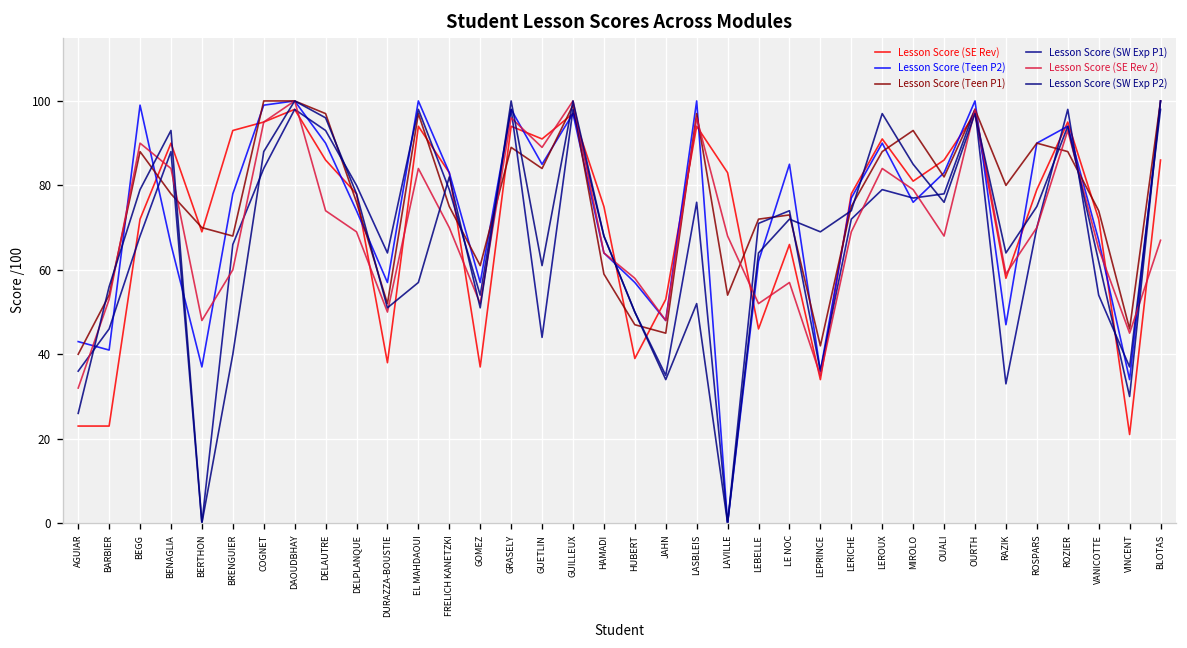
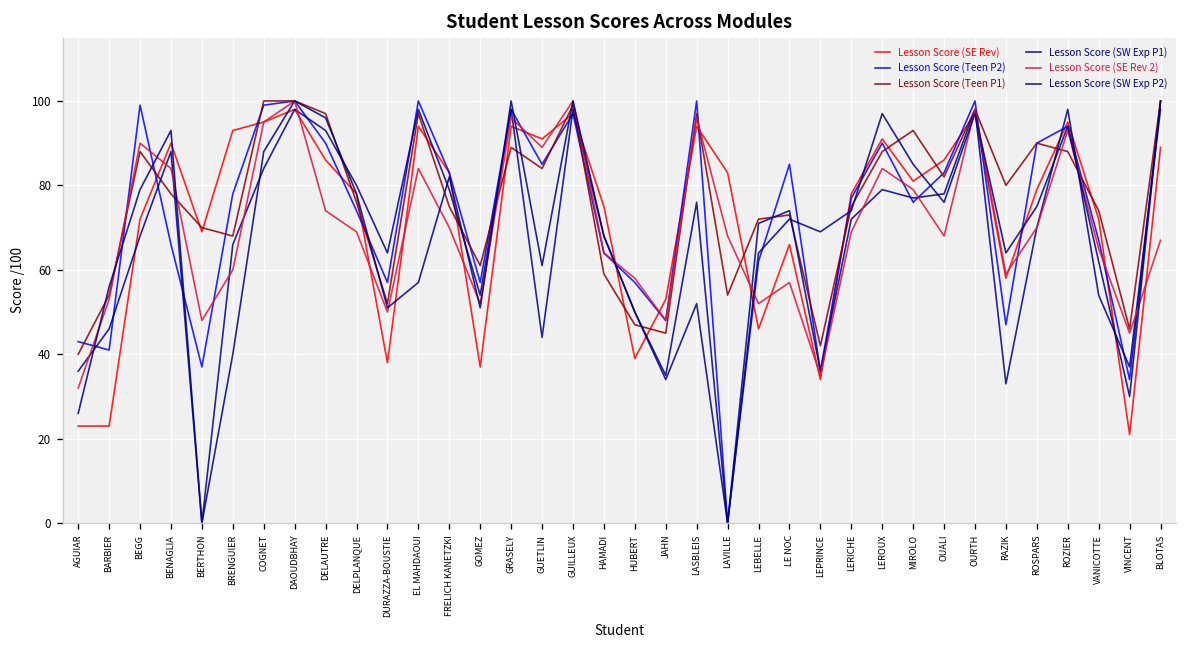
  {
    "Lesson Score (SE Rev)": {
      "AGUIAR": 23,
      "BARBIER": 23,
      "BEGG": 72,
      "BENAGLIA": 90,
      "BERTHON": 69,
      "BRENGUIER": 93,
      "DELAUTRE": 86,
      "DURAZZA-BOUSTIE": 38,
      "EL MAHDAOUI": 94,
      "GOMEZ": 37,
      "GRASELY": 94,
      "GUETLIN": 91,
      "HAMADI": 75,
      "HUBERT": 39,
      "JAHN": 53,
      "LASBLEIS": 94,
      "LAVILLE": 83,
      "LEBELLE": 46,
      "LE NOC": 66,
      "LEPRINCE": 34,
      "LERICHE": 78,
      "LEROUX": 91,
      "MIROLO": 81,
      "OUALI": 86,
      "RAZIK": 58,
      "ROSPARS": 79,
      "ROZIER": 95,
      "VANICOTTE": 72,
      "VINCENT": 21,
-     "BLOTAS": 86
+     "BLOTAS": 89
    },
    "Lesson Score (Teen P2)": {
      "AGUIAR": 43,
      "BARBIER": 41,
      "BEGG": 99,
      "BENAGLIA": 66,
      "BERTHON": 37,
      "BRENGUIER": 78,
      "COGNET": 99,
      "DELAUTRE": 90,
      "DELPLANQUE": 74,
      "DURAZZA-BOUSTIE": 57,
      "EL MAHDAOUI": 100,
      "GOMEZ": 57,
      "GUETLIN": 85,
      "HUBERT": 57,
      "LASBLEIS": 100,
      "LEBELLE": 62,
      "LE NOC": 85,
      "LERICHE": 77,
      "LEROUX": 90,
      "MIROLO": 76,
      "OUALI": 83,
      "OURTH": 100,
      "RAZIK": 47,
      "VANICOTTE": 67,
      "VINCENT": 34
    },
    "Lesson Score (Teen P1)": {
      "AGUIAR": 40,
      "BARBIER": 54,
      "BEGG": 88,
      "BENAGLIA": 78,
      "BERTHON": 70,
      "BRENGUIER": 68,
      "COGNET": 100,
      "DELAUTRE": 97,
      "DELPLANQUE": 76,
      "DURAZZA-BOUSTIE": 52,
      "EL MAHDAOUI": 97,
      "FRELICH KANETZKI": 75,
      "GOMEZ": 61,
      "GRASELY": 89,
      "GUETLIN": 84,
      "GUILLEUX": 99,
      "HAMADI": 59,
      "HUBERT": 47,
      "JAHN": 45,
      "LASBLEIS": 97,
      "LAVILLE": 54,
      "LEBELLE": 72,
      "LE NOC": 73,
      "LEPRINCE": 42,
      "LERICHE": 75,
      "LEROUX": 88,
      "MIROLO": 93,
      "OUALI": 82,
      "RAZIK": 80,
      "ROZIER": 88,
      "VANICOTTE": 74,
      "VINCENT": 46
    },
    "Lesson Score (SE Rev 2)": {
      "AGUIAR": 32,
      "BARBIER": 53,
      "BEGG": 90,
      "BENAGLIA": 84,
      "BERTHON": 48,
      "BRENGUIER": 60,
      "DELAUTRE": 74,
      "DELPLANQUE": 69,
      "DURAZZA-BOUSTIE": 50,
      "EL MAHDAOUI": 84,
      "FRELICH KANETZKI": 70,
      "GOMEZ": 52,
      "GRASELY": 96,
      "GUETLIN": 89,
      "HUBERT": 58,
      "LASBLEIS": 96,
      "LAVILLE": 68,
      "LEBELLE": 52,
      "LE NOC": 57,
      "LEPRINCE": 35,
      "LERICHE": 69,
      "LEROUX": 84,
      "MIROLO": 79,
      "OUALI": 68,
      "RAZIK": 59,
      "ROZIER": 93,
      "VANICOTTE": 65,
      "VINCENT": 45,
      "BLOTAS": 67
    }
  }
